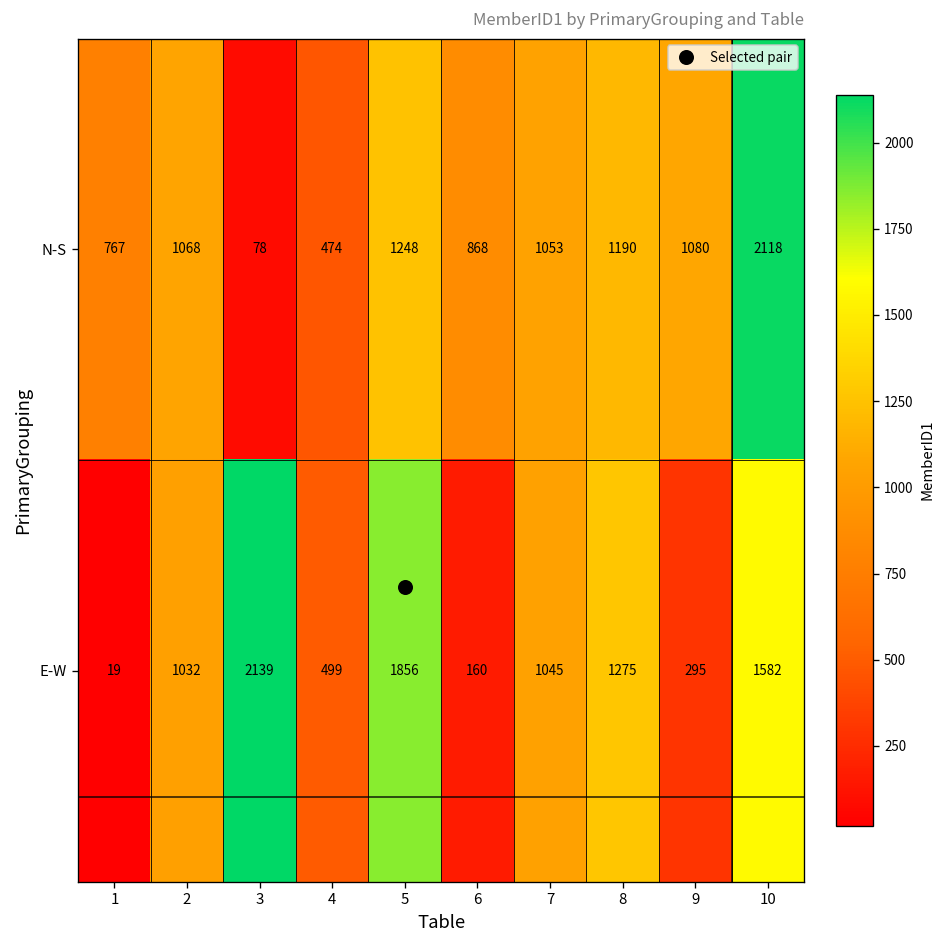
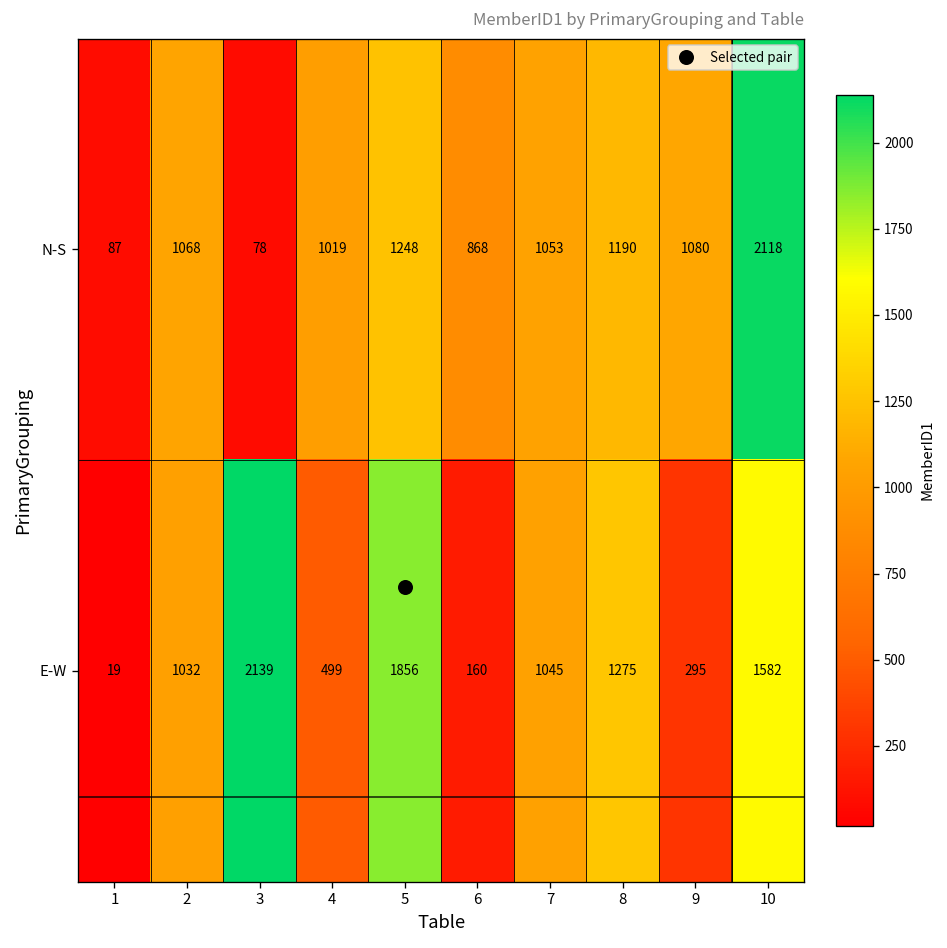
  {
    "N-S": {
-     "1": 767,
+     "1": 87,
      "2": 1068,
      "3": 78,
-     "4": 474,
+     "4": 1019,
      "5": 1248,
      "6": 868,
      "7": 1053,
      "8": 1190,
      "9": 1080,
      "10": 2118
    },
    "E-W": {
      "1": 19,
      "2": 1032,
      "3": 2139,
      "4": 499,
      "5": 1856,
      "6": 160,
      "7": 1045,
      "8": 1275,
      "9": 295,
      "10": 1582
    }
  }
